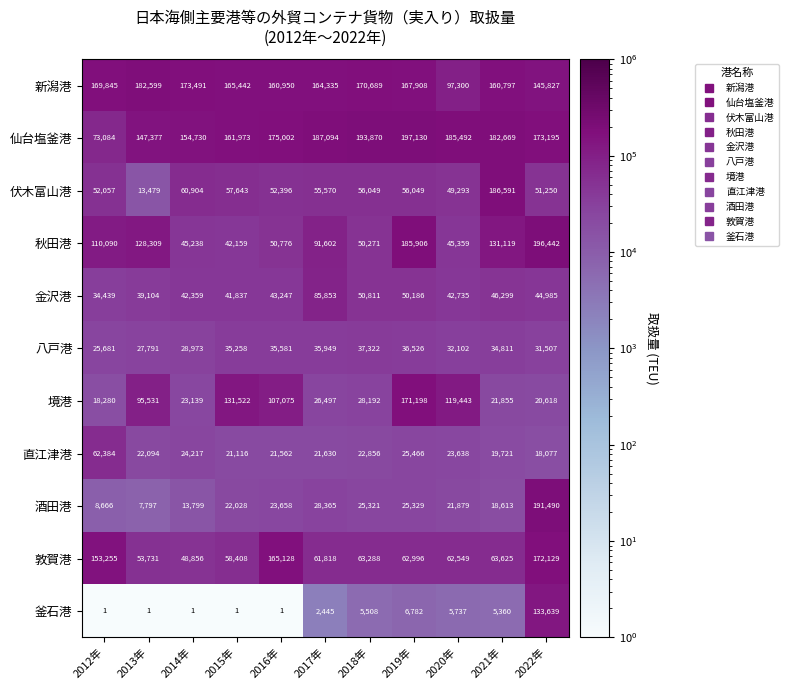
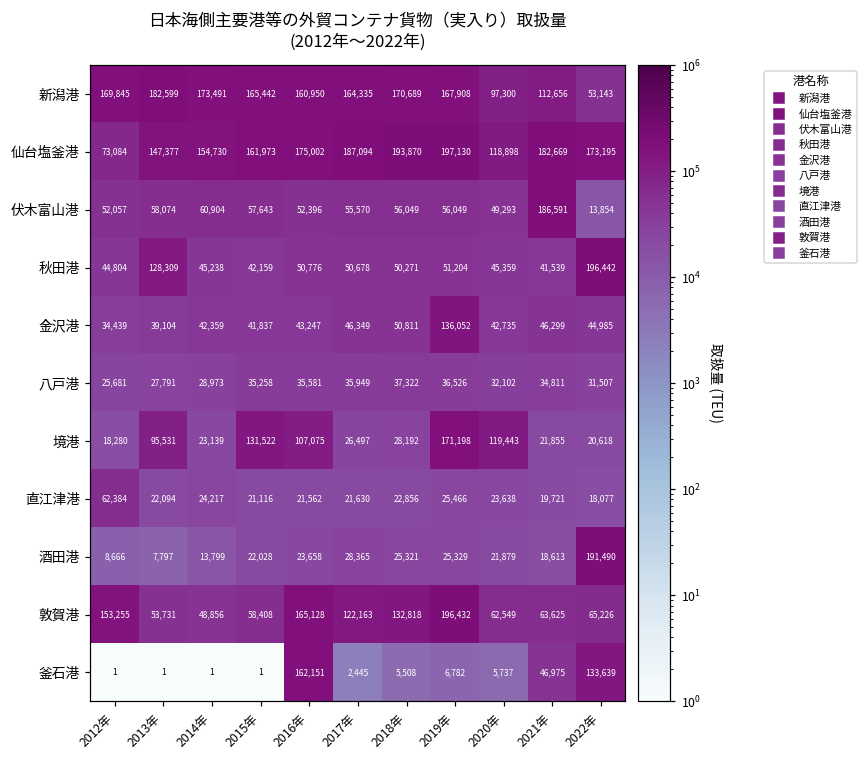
  {
    "新潟港": {
      "2012年": "169,845",
      "2013年": "182,599",
      "2014年": "173,491",
      "2015年": "165,442",
      "2016年": "160,950",
      "2017年": "164,335",
      "2018年": "170,689",
      "2019年": "167,908",
      "2020年": "97,300",
-     "2021年": "160,797",
-     "2022年": "145,827"
+     "2021年": "112,656",
+     "2022年": "53,143"
    },
    "仙台塩釜港": {
      "2012年": "73,084",
      "2013年": "147,377",
      "2014年": "154,730",
      "2015年": "161,973",
      "2016年": "175,002",
      "2017年": "187,094",
      "2018年": "193,870",
      "2019年": "197,130",
-     "2020年": "185,492",
+     "2020年": "118,898",
      "2021年": "182,669",
      "2022年": "173,195"
    },
    "伏木富山港": {
      "2012年": "52,057",
-     "2013年": "13,479",
+     "2013年": "58,074",
      "2014年": "60,904",
      "2015年": "57,643",
      "2016年": "52,396",
      "2017年": "55,570",
      "2018年": "56,049",
      "2019年": "56,049",
      "2020年": "49,293",
      "2021年": "186,591",
-     "2022年": "51,250"
+     "2022年": "13,854"
    },
    "秋田港": {
-     "2012年": "110,090",
+     "2012年": "44,804",
      "2013年": "128,309",
      "2014年": "45,238",
      "2015年": "42,159",
      "2016年": "50,776",
-     "2017年": "91,602",
+     "2017年": "50,678",
      "2018年": "50,271",
-     "2019年": "185,906",
+     "2019年": "51,204",
      "2020年": "45,359",
-     "2021年": "131,119",
+     "2021年": "41,539",
      "2022年": "196,442"
    },
    "金沢港": {
      "2012年": "34,439",
      "2013年": "39,104",
      "2014年": "42,359",
      "2015年": "41,837",
      "2016年": "43,247",
-     "2017年": "85,853",
+     "2017年": "46,349",
      "2018年": "50,811",
-     "2019年": "50,186",
+     "2019年": "136,052",
      "2020年": "42,735",
      "2021年": "46,299",
      "2022年": "44,985"
    },
    "八戸港": {
      "2012年": "25,681",
      "2013年": "27,791",
      "2014年": "28,973",
      "2015年": "35,258",
      "2016年": "35,581",
      "2017年": "35,949",
      "2018年": "37,322",
      "2019年": "36,526",
      "2020年": "32,102",
      "2021年": "34,811",
      "2022年": "31,507"
    },
    "境港": {
      "2012年": "18,280",
      "2013年": "95,531",
      "2014年": "23,139",
      "2015年": "131,522",
      "2016年": "107,075",
      "2017年": "26,497",
      "2018年": "28,192",
      "2019年": "171,198",
      "2020年": "119,443",
      "2021年": "21,855",
      "2022年": "20,618"
    },
    "直江津港": {
      "2012年": "62,384",
      "2013年": "22,094",
      "2014年": "24,217",
      "2015年": "21,116",
      "2016年": "21,562",
      "2017年": "21,630",
      "2018年": "22,856",
      "2019年": "25,466",
      "2020年": "23,638",
      "2021年": "19,721",
      "2022年": "18,077"
    },
    "酒田港": {
      "2012年": "8,666",
      "2013年": "7,797",
      "2014年": "13,799",
      "2015年": "22,028",
      "2016年": "23,658",
      "2017年": "28,365",
      "2018年": "25,321",
      "2019年": "25,329",
      "2020年": "21,879",
      "2021年": "18,613",
      "2022年": "191,490"
    },
    "敦賀港": {
      "2012年": "153,255",
      "2013年": "53,731",
      "2014年": "48,856",
      "2015年": "58,408",
      "2016年": "165,128",
-     "2017年": "61,818",
-     "2018年": "63,288",
-     "2019年": "62,996",
+     "2017年": "122,163",
+     "2018年": "132,818",
+     "2019年": "196,432",
      "2020年": "62,549",
      "2021年": "63,625",
-     "2022年": "172,129"
+     "2022年": "65,226"
    },
    "釜石港": {
      "2012年": "1",
      "2013年": "1",
      "2014年": "1",
      "2015年": "1",
-     "2016年": "1",
+     "2016年": "162,151",
      "2017年": "2,445",
      "2018年": "5,508",
      "2019年": "6,782",
      "2020年": "5,737",
-     "2021年": "5,360",
+     "2021年": "46,975",
      "2022年": "133,639"
    }
  }
